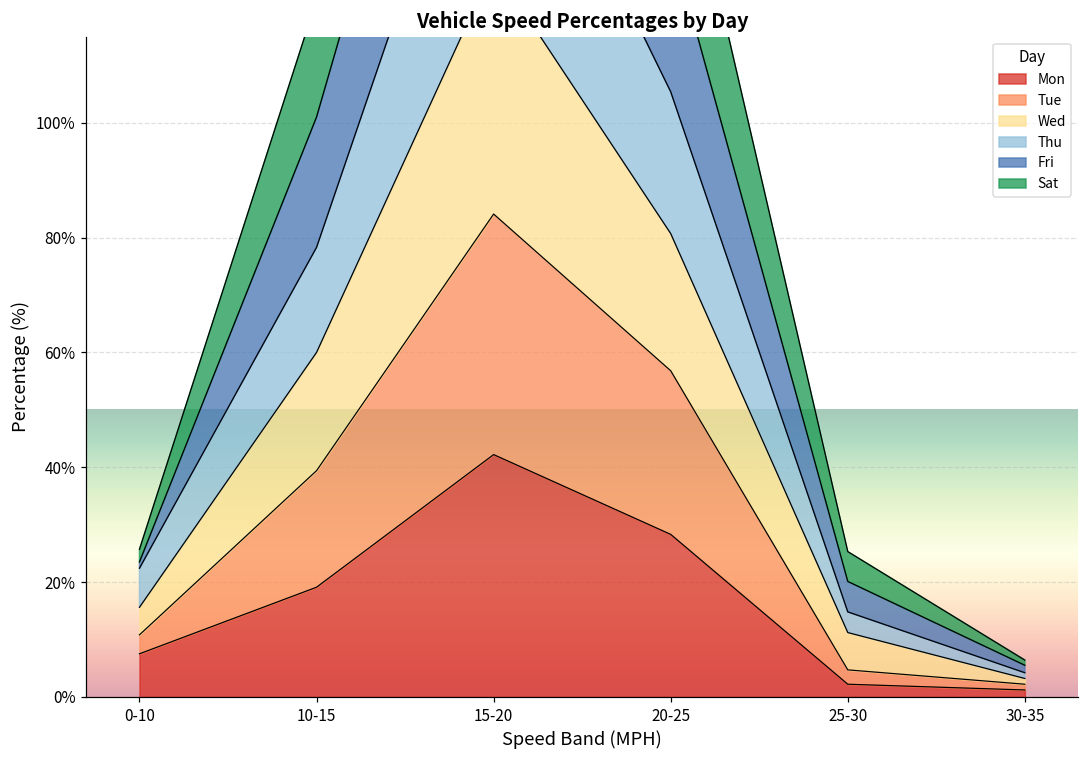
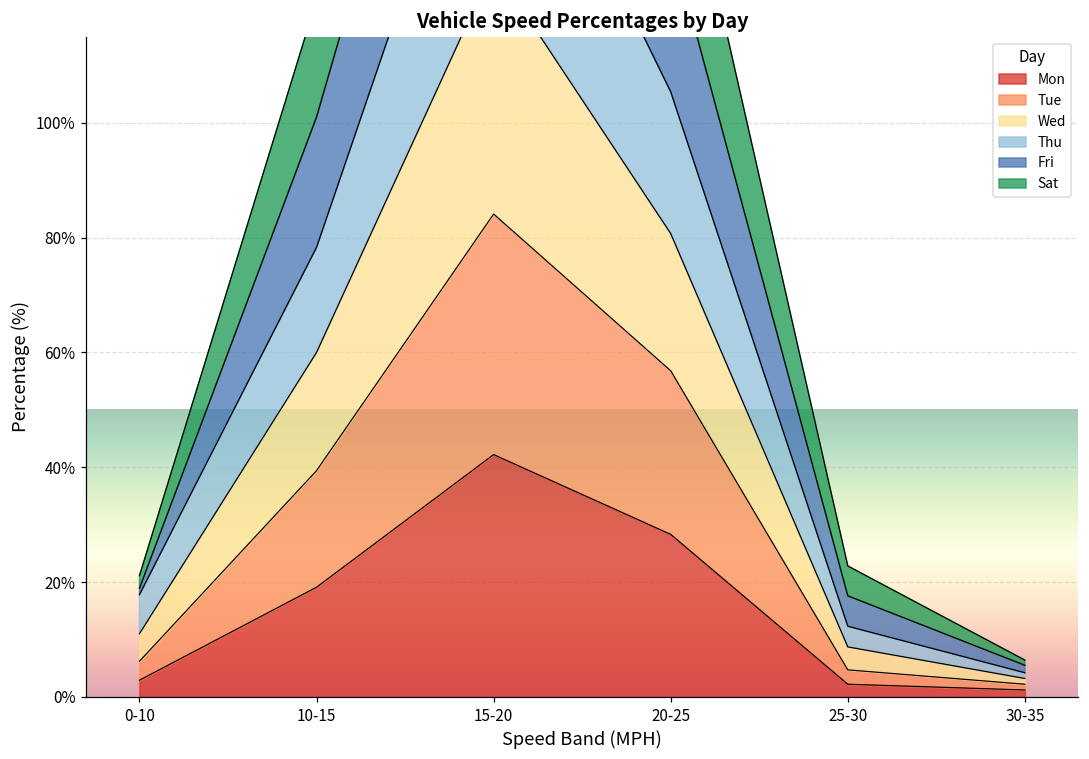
  {
    "Mon": {
-     "0-10": "8%",
+     "0-10": "3%",
      "10-15": "19%",
      "15-20": "42%",
      "20-25": "28%",
      "25-30": "2%",
      "30-35": "1%"
    },
    "Tue": {
      "0-10": "3%",
      "10-15": "20%",
      "15-20": "42%",
      "20-25": "28%",
      "25-30": "3%",
      "30-35": "1%"
    },
    "Wed": {
      "0-10": "5%",
      "10-15": "21%",
      "20-25": "24%",
-     "25-30": "6%",
+     "25-30": "4%",
      "30-35": "1%"
    },
    "Thu": {
      "0-10": "7%",
      "10-15": "18%",
      "20-25": "25%",
      "25-30": "4%",
      "30-35": "1%"
    },
    "Fri": {
      "0-10": "1%",
      "10-15": "23%",
      "25-30": "5%",
      "30-35": "1%"
    },
    "Sat": {
      "0-10": "2%",
      "25-30": "5%",
      "30-35": "1%"
    }
  }
